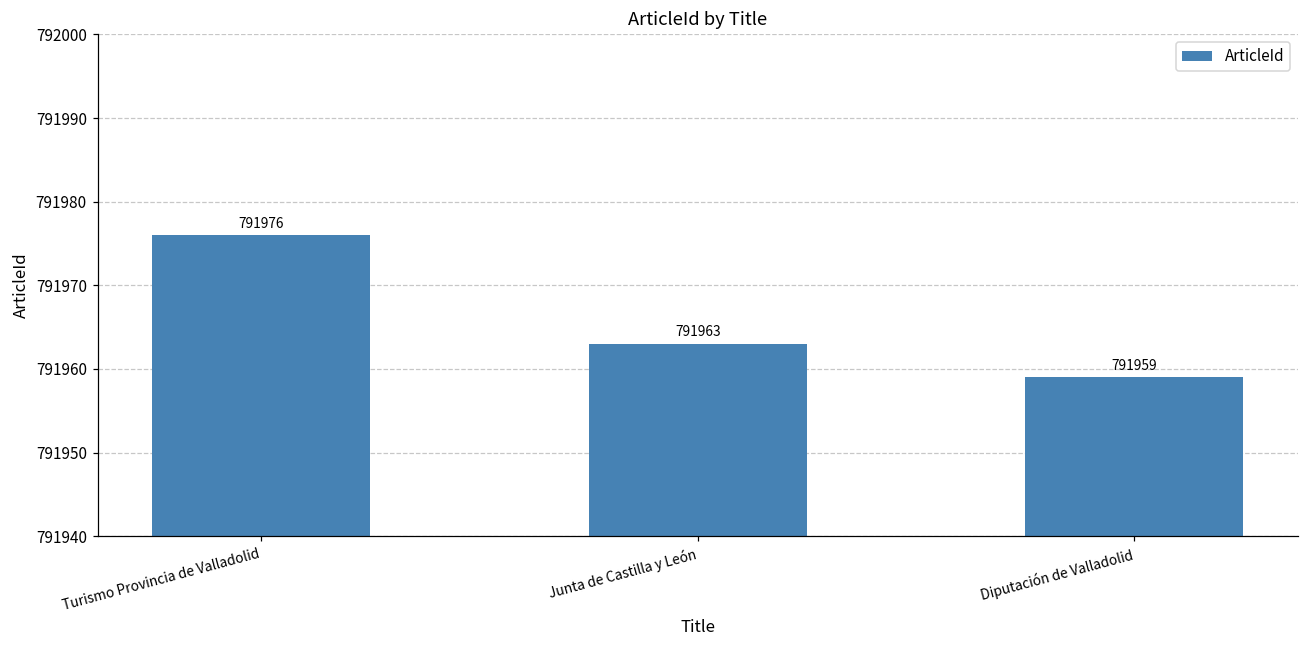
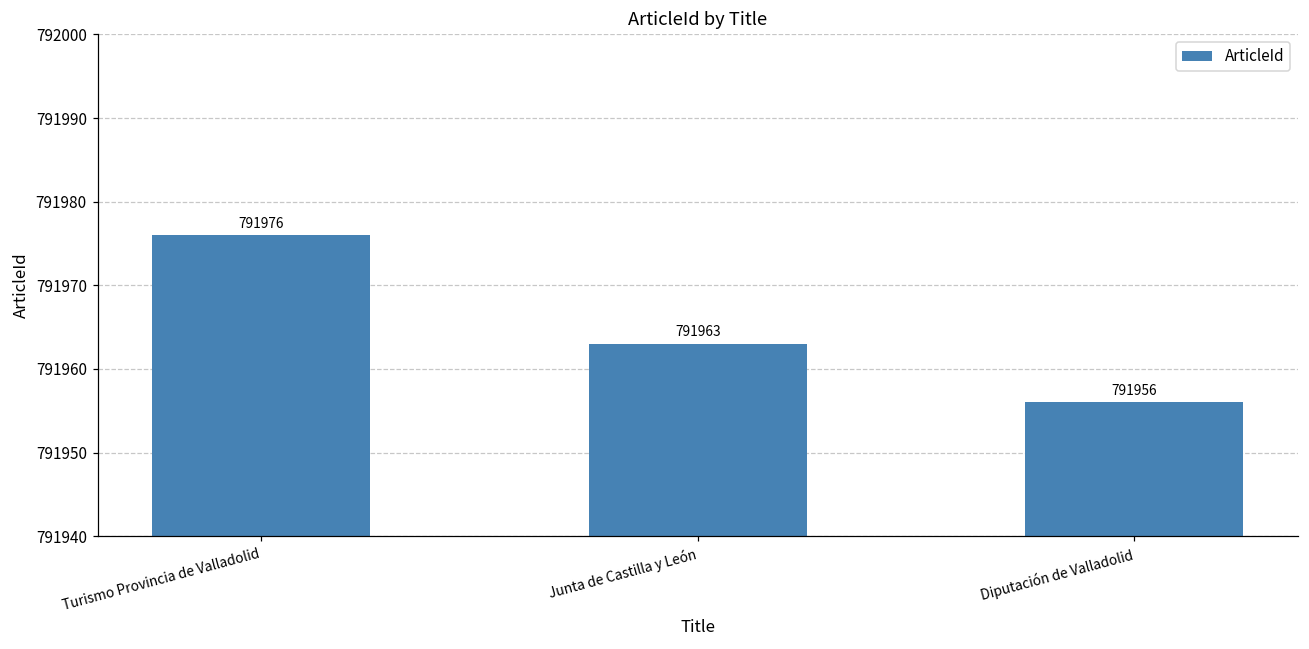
  {
    "Turismo Provincia de Valladolid": 791976,
    "Junta de Castilla y León": 791963,
-   "Diputación de Valladolid": 791959
+   "Diputación de Valladolid": 791956
  }
